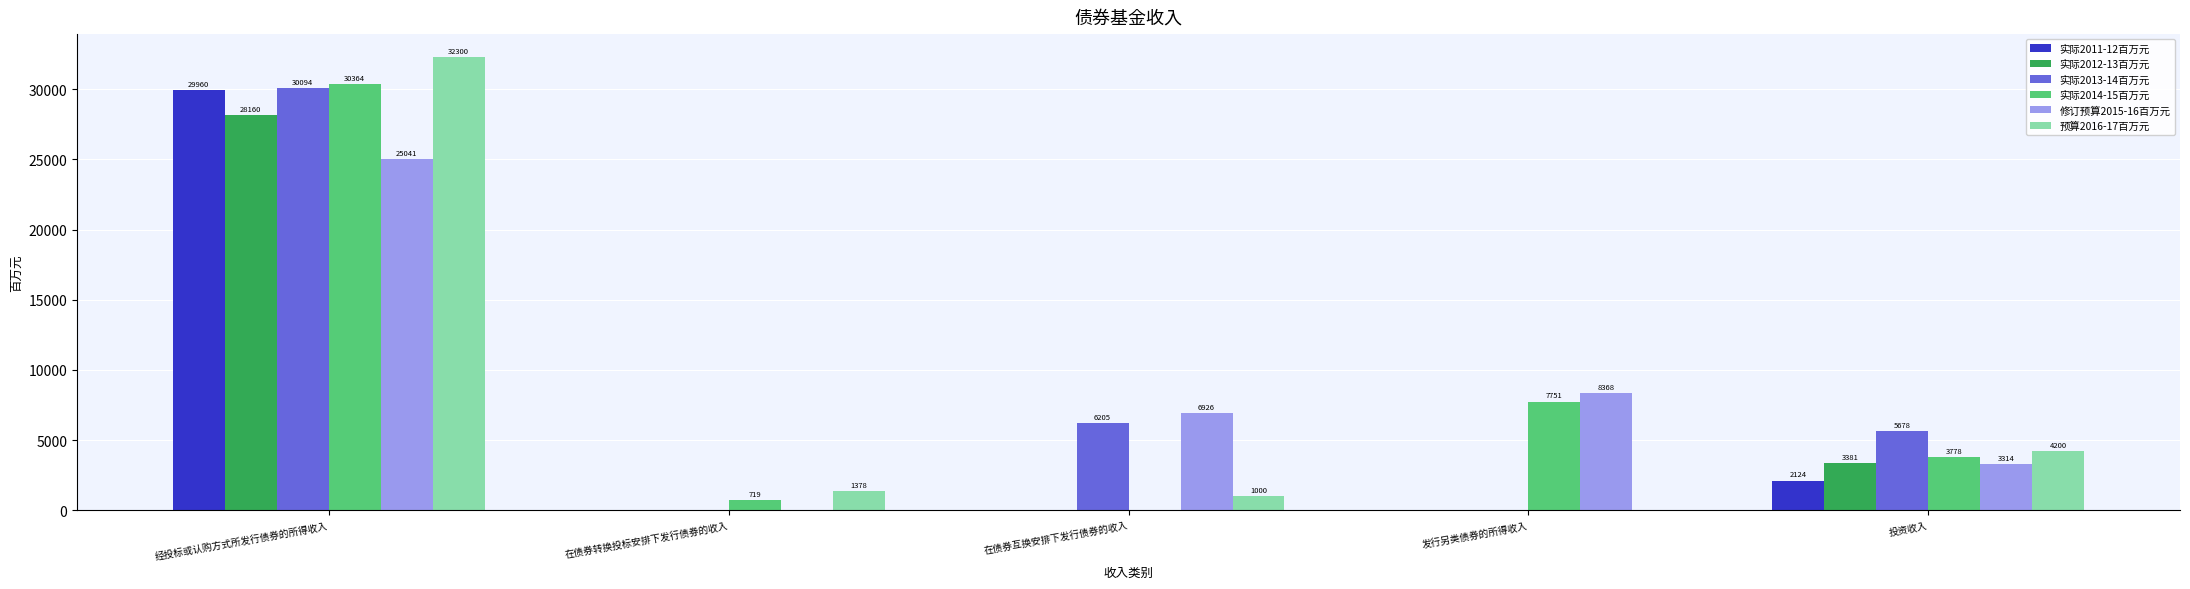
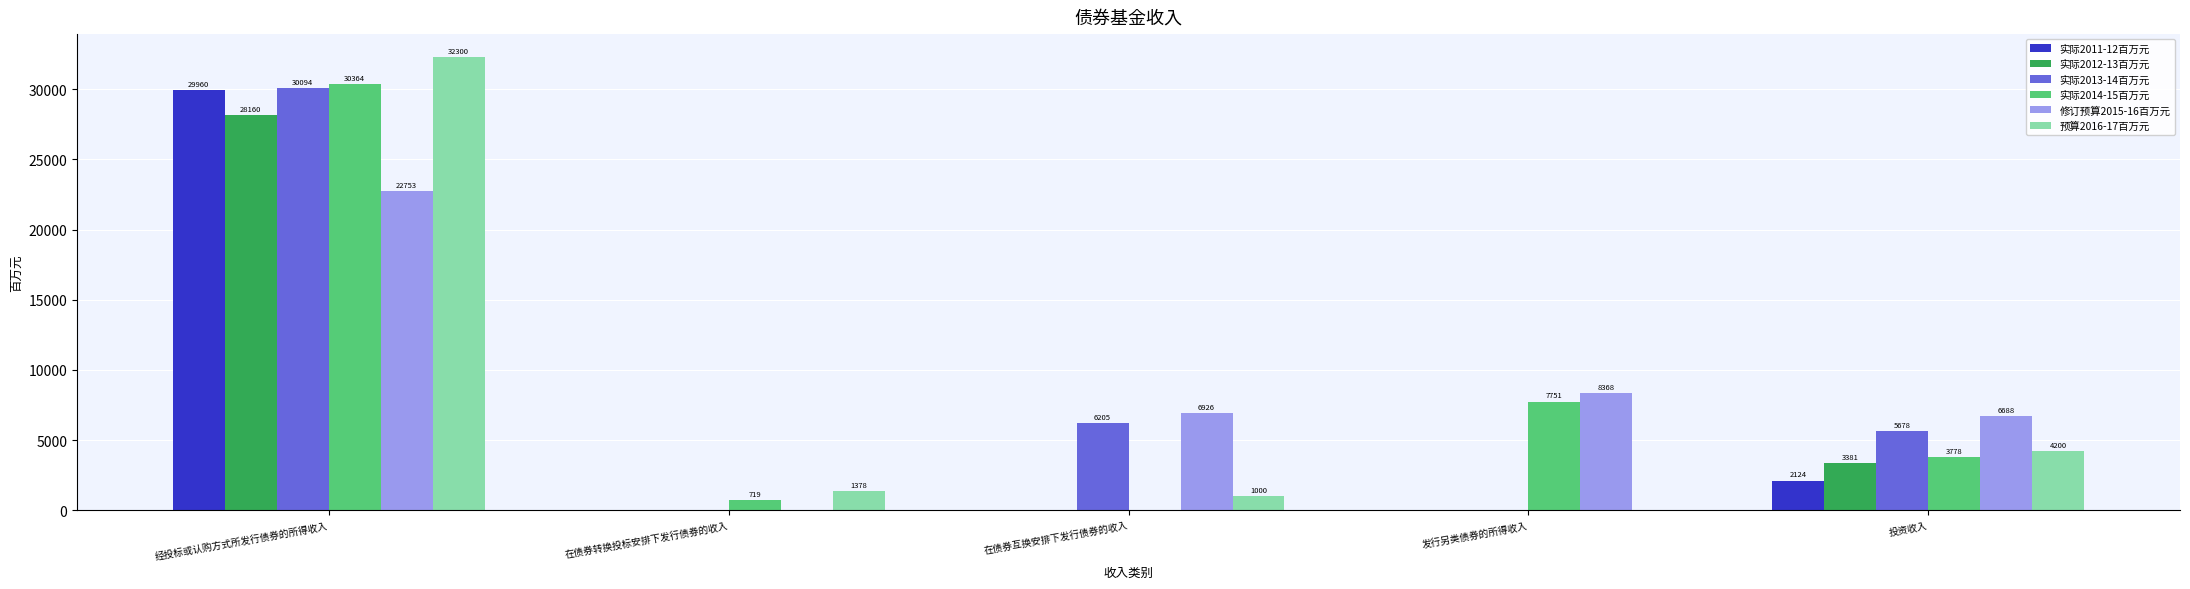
  {
    "实际2011-12百万元": {
      "经投标或认购方式所发行债券的所得收入": 29960,
      "投资收入": 2124
    },
    "实际2013-14百万元": {
      "经投标或认购方式所发行债券的所得收入": 30094,
      "在债券互换安排下发行债券的收入": 6205,
      "投资收入": 5678
    },
    "修订预算2015-16百万元": {
-     "经投标或认购方式所发行债券的所得收入": 25041,
+     "经投标或认购方式所发行债券的所得收入": 22753,
      "在债券互换安排下发行债券的收入": 6926,
      "发行另类债券的所得收入": 8368,
-     "投资收入": 3314
+     "投资收入": 6688
    },
    "预算2016-17百万元": {
      "经投标或认购方式所发行债券的所得收入": 32300,
      "在债券转换投标安排下发行债券的收入": 1378,
      "在债券互换安排下发行债券的收入": 1000,
      "投资收入": 4200
    }
  }
